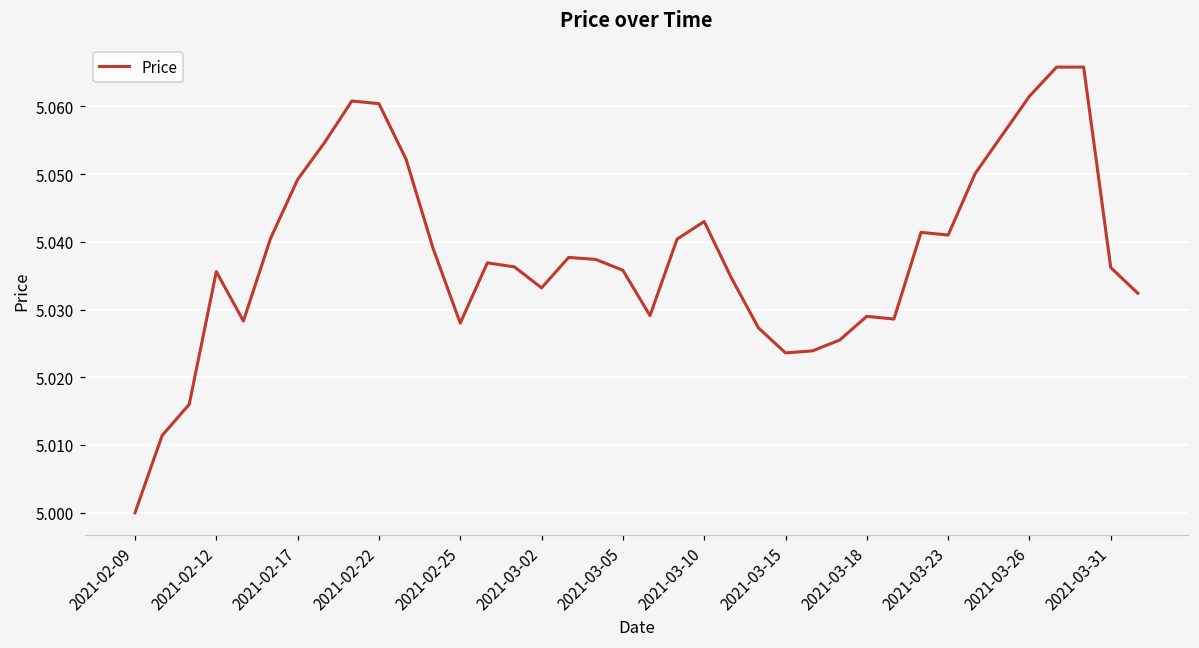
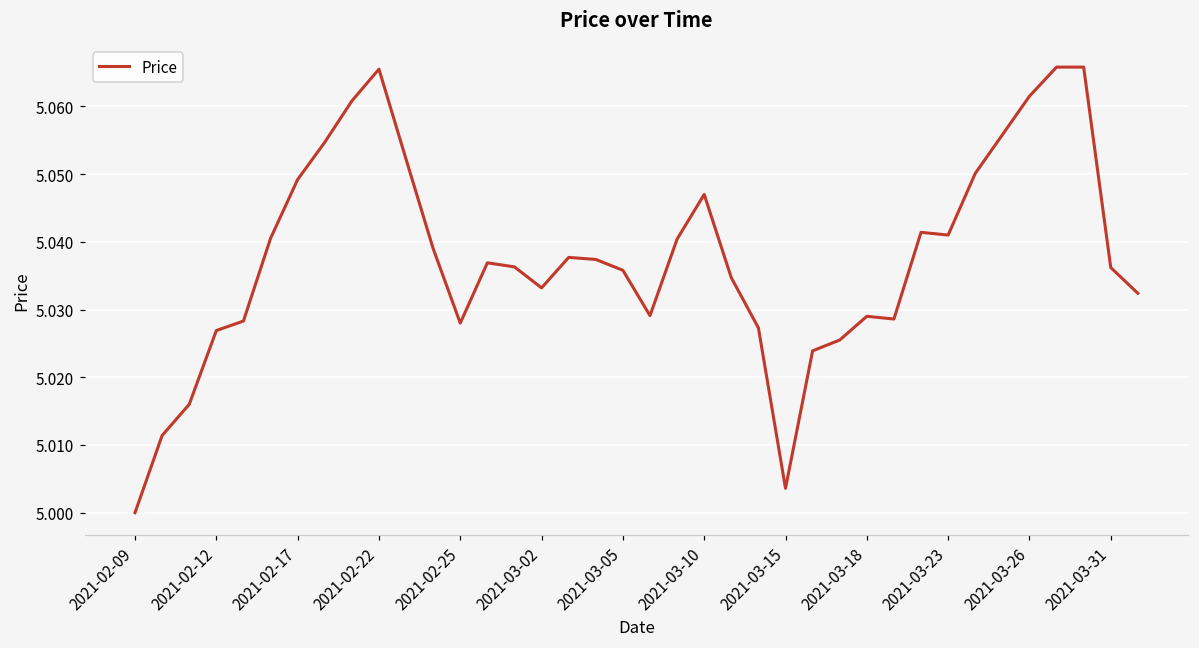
  {
    "2021-02-09": 5.000,
-   "2021-02-12": 5.036,
+   "2021-02-12": 5.027,
    "2021-02-17": 5.049,
-   "2021-02-22": 5.060,
+   "2021-02-22": 5.066,
    "2021-02-25": 5.028,
    "2021-03-02": 5.033,
    "2021-03-05": 5.036,
-   "2021-03-10": 5.043,
-   "2021-03-15": 5.024,
+   "2021-03-10": 5.047,
+   "2021-03-15": 5.004,
    "2021-03-18": 5.029,
    "2021-03-23": 5.041,
    "2021-03-26": 5.062,
    "2021-03-31": 5.036
  }
